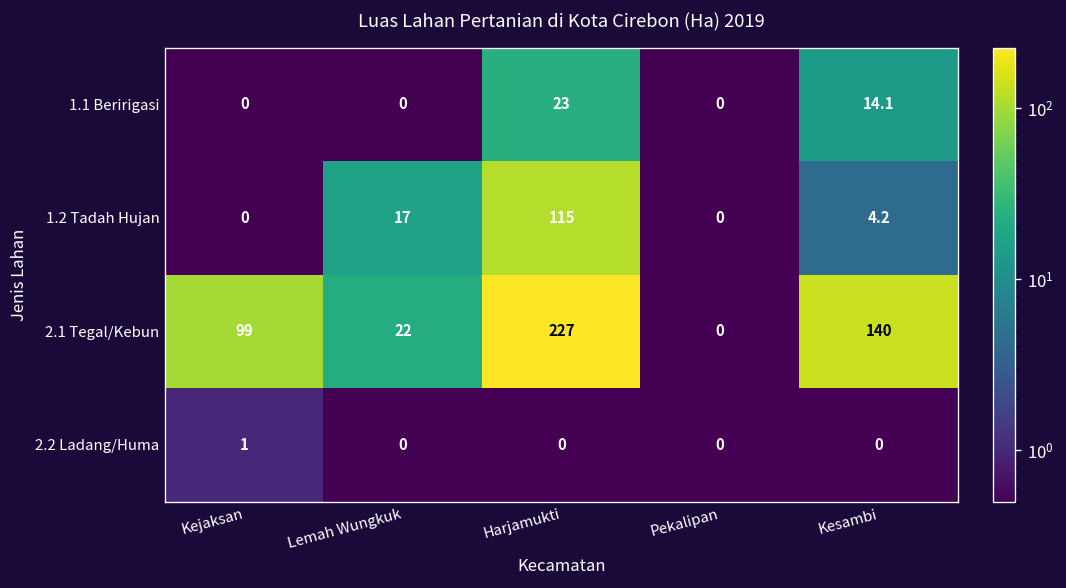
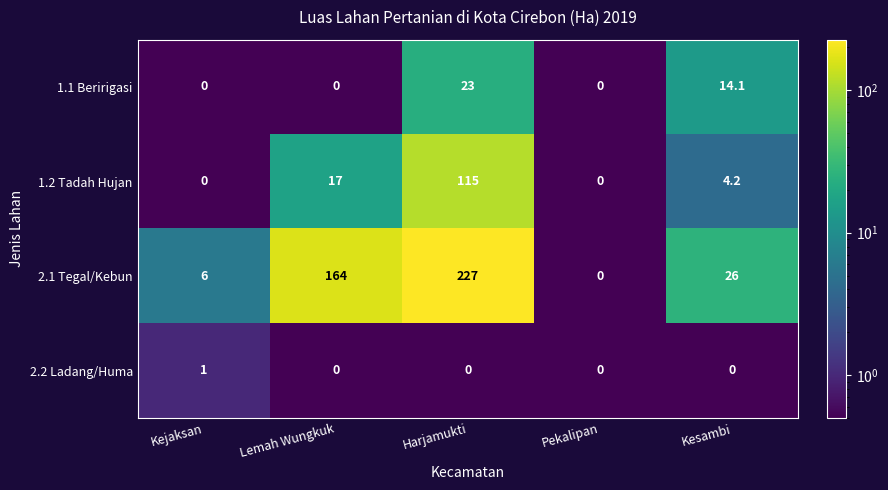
  {
    "1.1 Beririgasi": {
      "Kejaksan": 0,
      "Lemah Wungkuk": 0,
      "Harjamukti": 23,
      "Pekalipan": 0,
      "Kesambi": 14.1
    },
    "1.2 Tadah Hujan": {
      "Kejaksan": 0,
      "Lemah Wungkuk": 17,
      "Harjamukti": 115,
      "Pekalipan": 0,
      "Kesambi": 4.2
    },
    "2.1 Tegal/Kebun": {
-     "Kejaksan": 99,
-     "Lemah Wungkuk": 22,
+     "Kejaksan": 6,
+     "Lemah Wungkuk": 164,
      "Harjamukti": 227,
      "Pekalipan": 0,
-     "Kesambi": 140
+     "Kesambi": 26
    },
    "2.2 Ladang/Huma": {
      "Kejaksan": 1,
      "Lemah Wungkuk": 0,
      "Harjamukti": 0,
      "Pekalipan": 0,
      "Kesambi": 0
    }
  }
